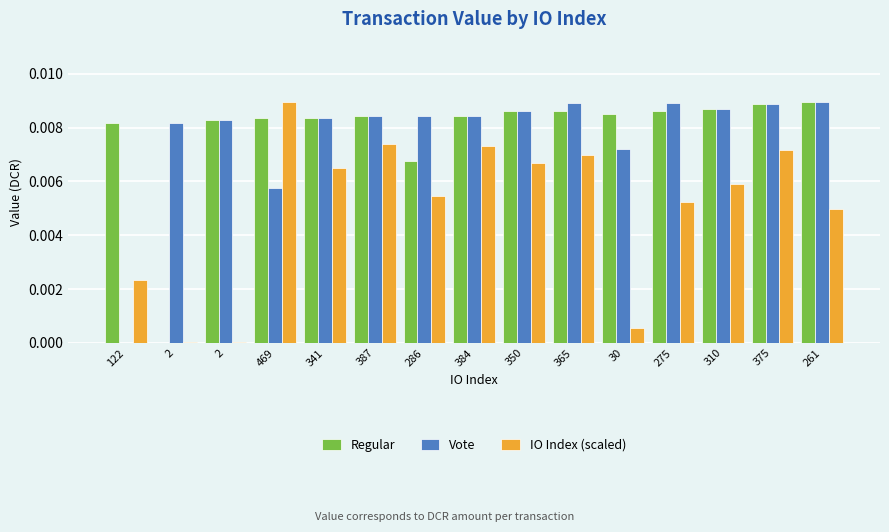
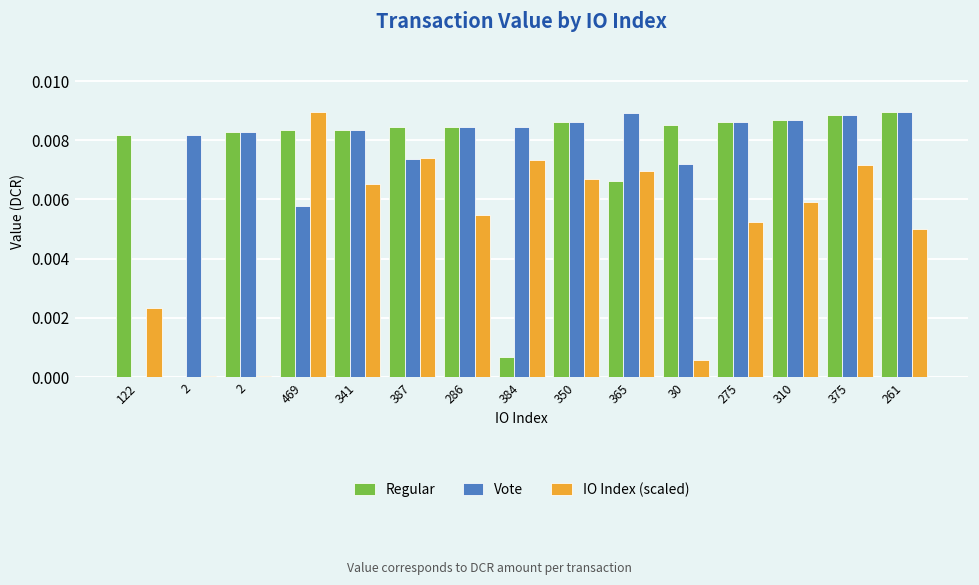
  {
    "Regular": {
      "122": 0.0082,
      "469": 0.0083,
      "341": 0.0083,
      "387": 0.0084,
-     "286": 0.0067,
-     "384": 0.0084,
+     "286": 0.0084,
+     "384": 0.0007,
      "350": 0.0086,
-     "365": 0.0086,
+     "365": 0.0066,
      "30": 0.0085,
      "275": 0.0086,
      "310": 0.0087,
      "375": 0.0089,
      "261": 0.0090
    },
    "Vote": {
      "122": 0.0000,
      "469": 0.0058,
      "341": 0.0083,
-     "387": 0.0084,
+     "387": 0.0074,
      "286": 0.0084,
      "384": 0.0084,
      "350": 0.0086,
      "365": 0.0089,
      "30": 0.0072,
-     "275": 0.0089,
+     "275": 0.0086,
      "310": 0.0087,
      "375": 0.0089,
      "261": 0.0090
    },
    "IO Index (scaled)": {
      "122": 0.0023,
      "469": 0.0090,
      "341": 0.0065,
      "387": 0.0074,
      "286": 0.0055,
      "384": 0.0073,
      "350": 0.0067,
      "365": 0.0070,
      "30": 0.0006,
      "275": 0.0052,
      "310": 0.0059,
      "375": 0.0072,
      "261": 0.0050
    }
  }
